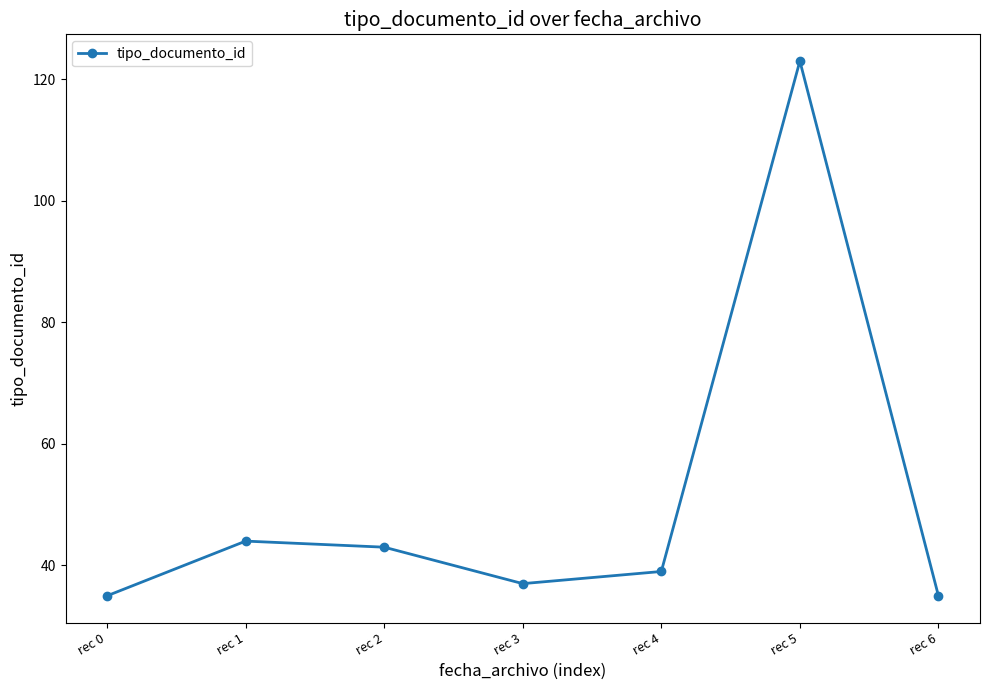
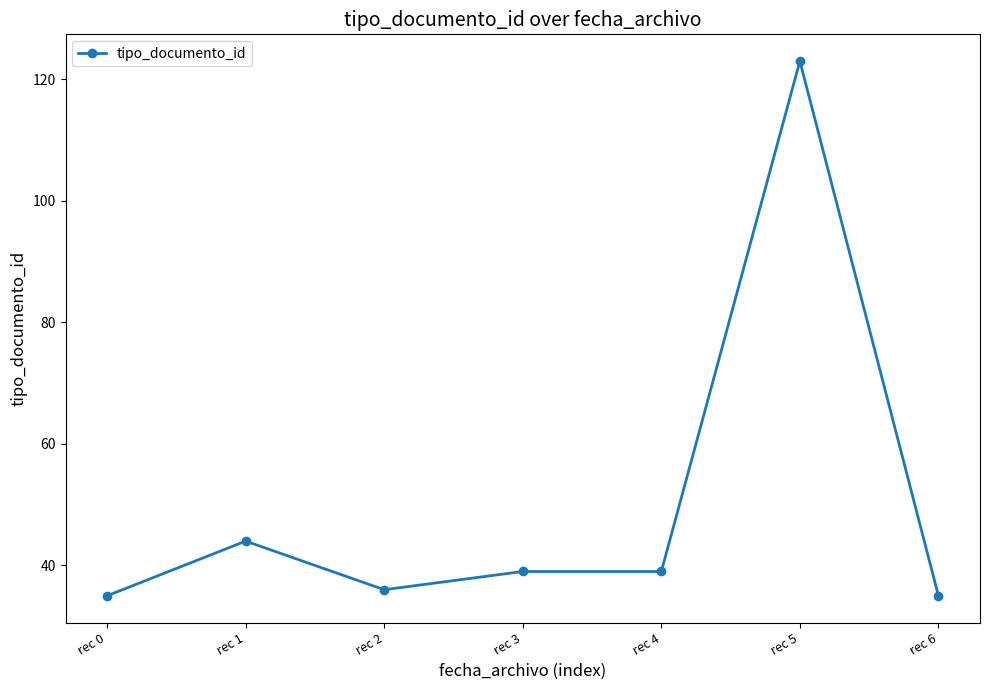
  {
    "rec 0": 35,
    "rec 1": 44,
-   "rec 2": 43,
-   "rec 3": 37,
+   "rec 2": 36,
+   "rec 3": 39,
    "rec 4": 39,
    "rec 5": 123,
    "rec 6": 35
  }
